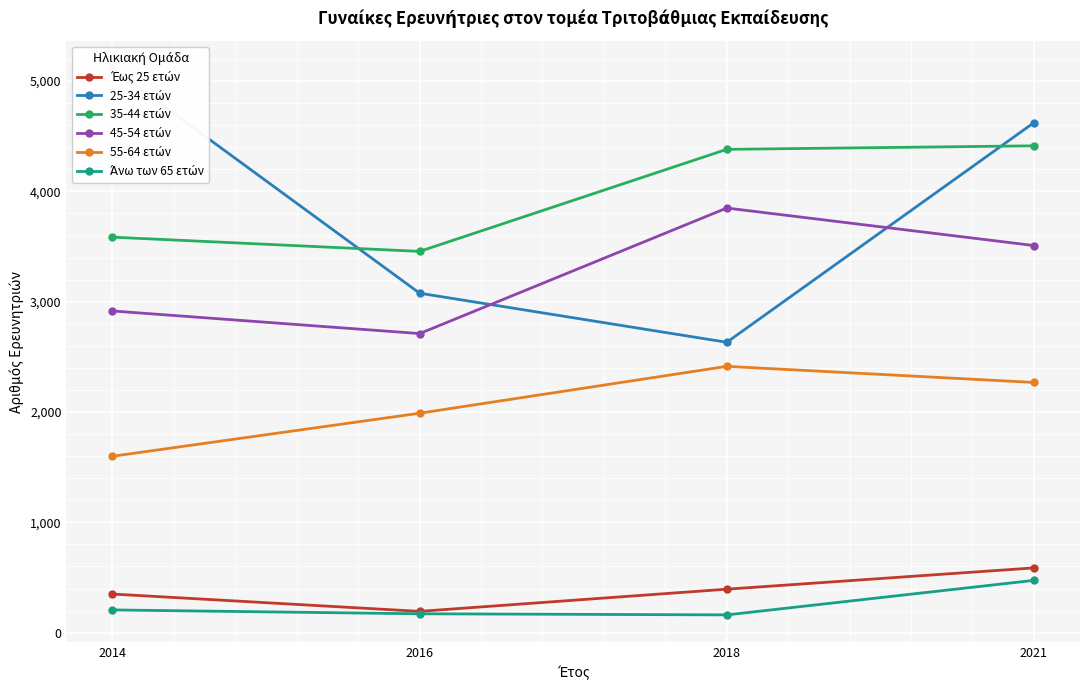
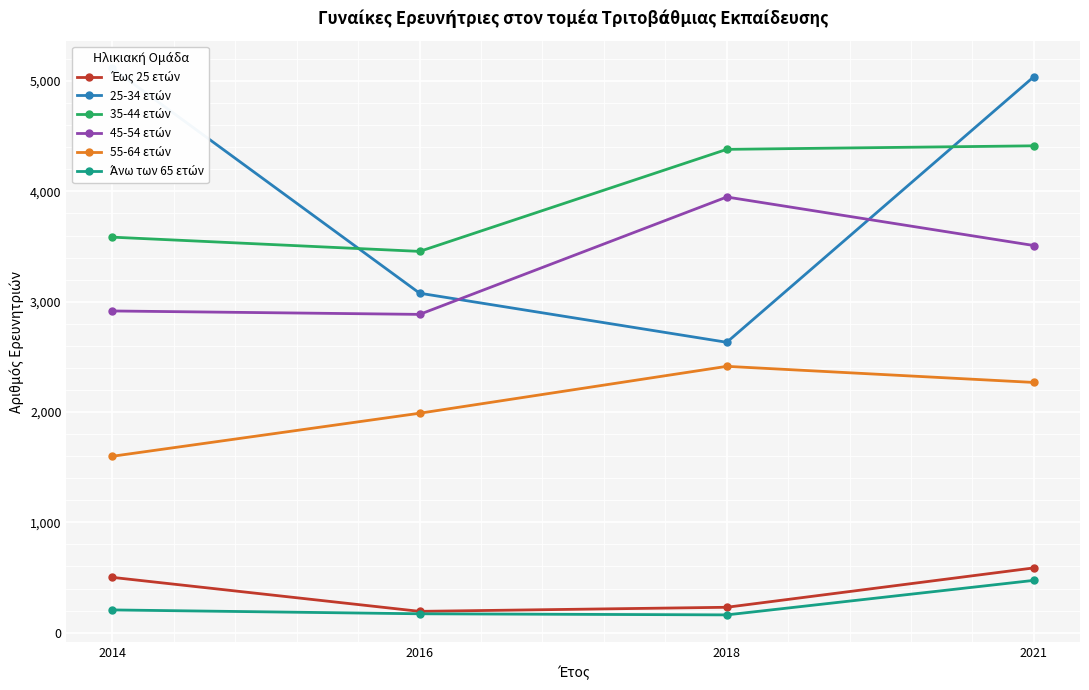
  {
    "Έως 25 ετών": {
-     "2014": "350",
-     "2018": "390",
+     "2014": "500",
+     "2018": "230",
      "2021": "590"
    },
    "25-34 ετών": {
      "2016": "3,080",
      "2018": "2,630",
-     "2021": "4,620"
+     "2021": "5,040"
    },
    "45-54 ετών": {
      "2014": "2,920",
-     "2016": "2,710",
-     "2018": "3,850",
+     "2016": "2,890",
+     "2018": "3,950",
      "2021": "3,510"
    },
    "55-64 ετών": {
      "2014": "1,600",
      "2016": "1,990",
      "2018": "2,410",
      "2021": "2,270"
    }
  }
